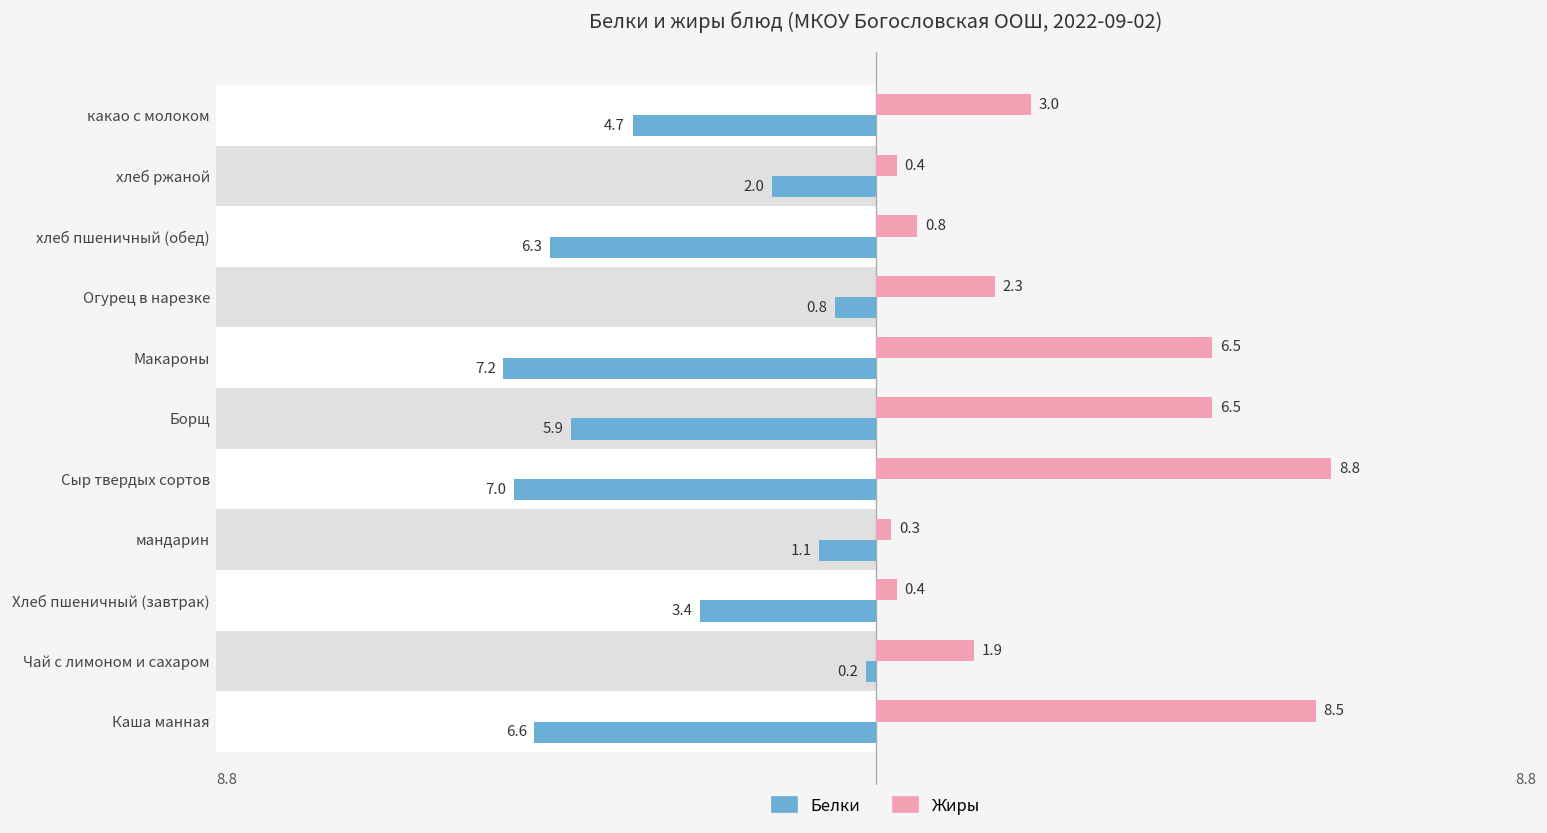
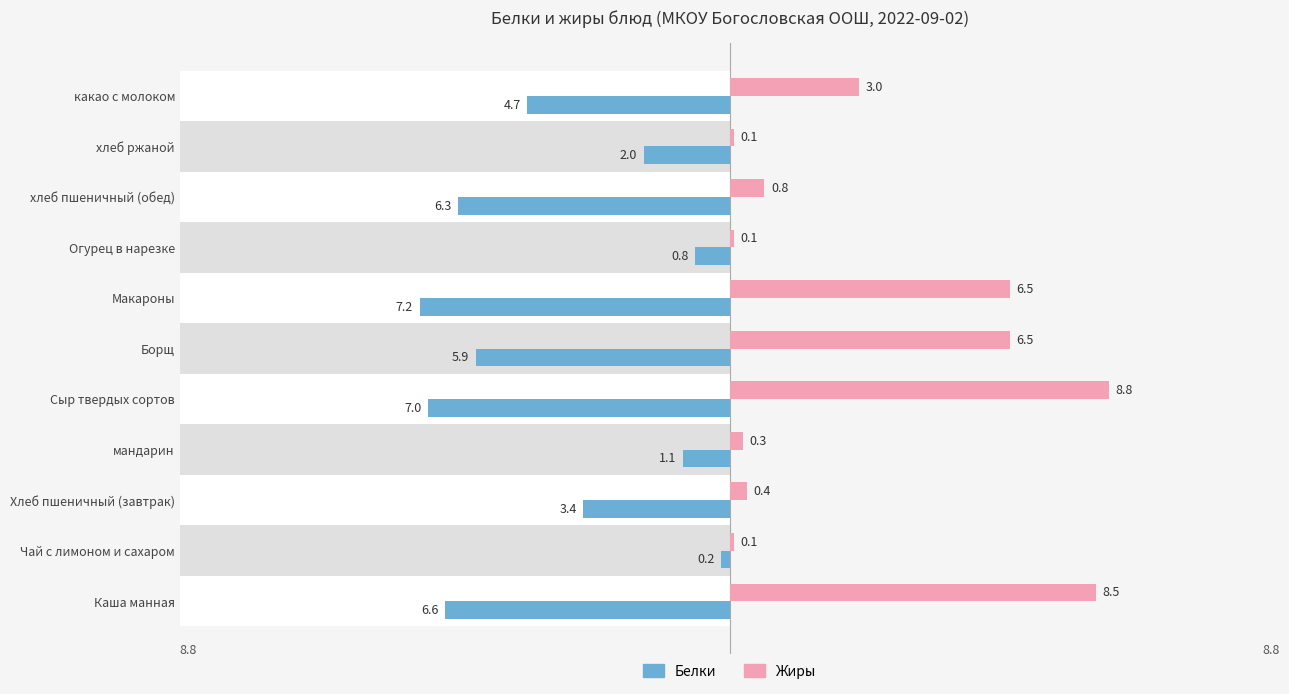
  {
    "Жиры": {
      "какао с молоком": 3.0,
-     "хлеб ржаной": 0.4,
+     "хлеб ржаной": 0.1,
      "хлеб пшеничный (обед)": 0.8,
-     "Огурец в нарезке": 2.3,
+     "Огурец в нарезке": 0.1,
      "Макароны": 6.5,
      "Борщ": 6.5,
      "Сыр твердых сортов": 8.8,
      "мандарин": 0.3,
      "Хлеб пшеничный (завтрак)": 0.4,
-     "Чай с лимоном и сахаром": 1.9,
+     "Чай с лимоном и сахаром": 0.1,
      "Каша манная": 8.5
    }
  }
